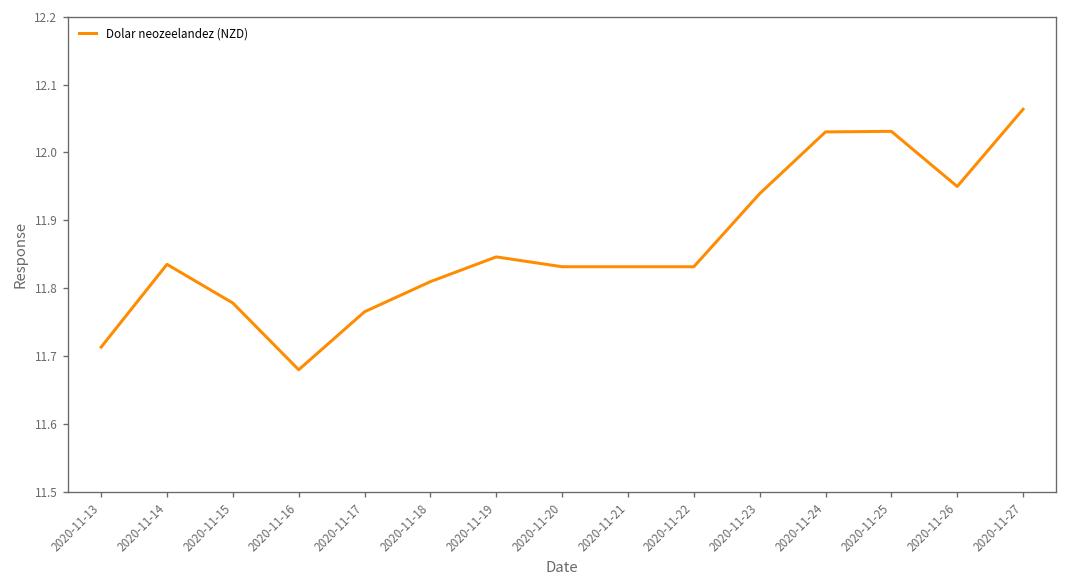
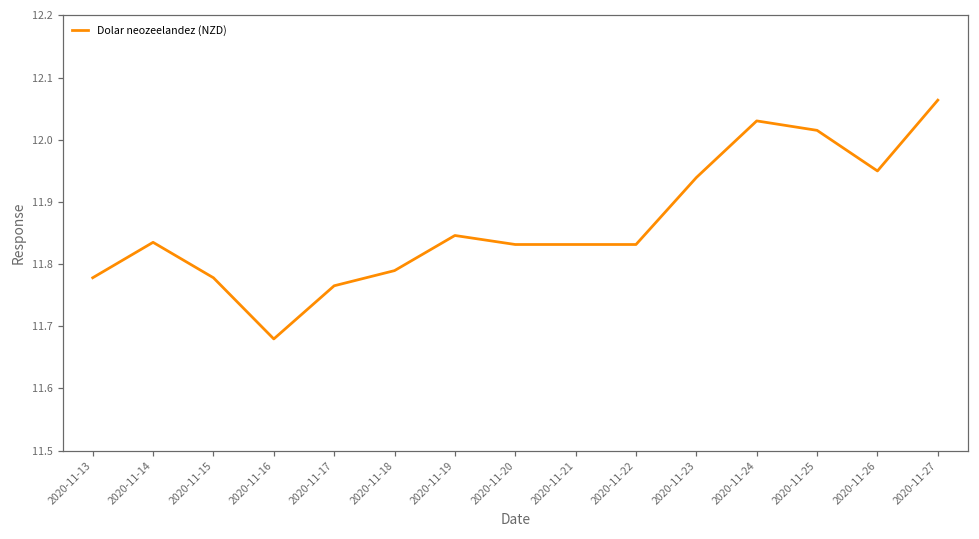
  {
-   "2020-11-13": 11.71,
+   "2020-11-13": 11.78,
    "2020-11-14": 11.84,
    "2020-11-15": 11.78,
    "2020-11-16": 11.68,
    "2020-11-17": 11.77,
-   "2020-11-18": 11.81,
+   "2020-11-18": 11.79,
    "2020-11-19": 11.85,
    "2020-11-20": 11.83,
    "2020-11-21": 11.83,
    "2020-11-22": 11.83,
    "2020-11-23": 11.94,
    "2020-11-24": 12.03,
-   "2020-11-25": 12.03,
+   "2020-11-25": 12.02,
    "2020-11-26": 11.95,
    "2020-11-27": 12.06
  }
